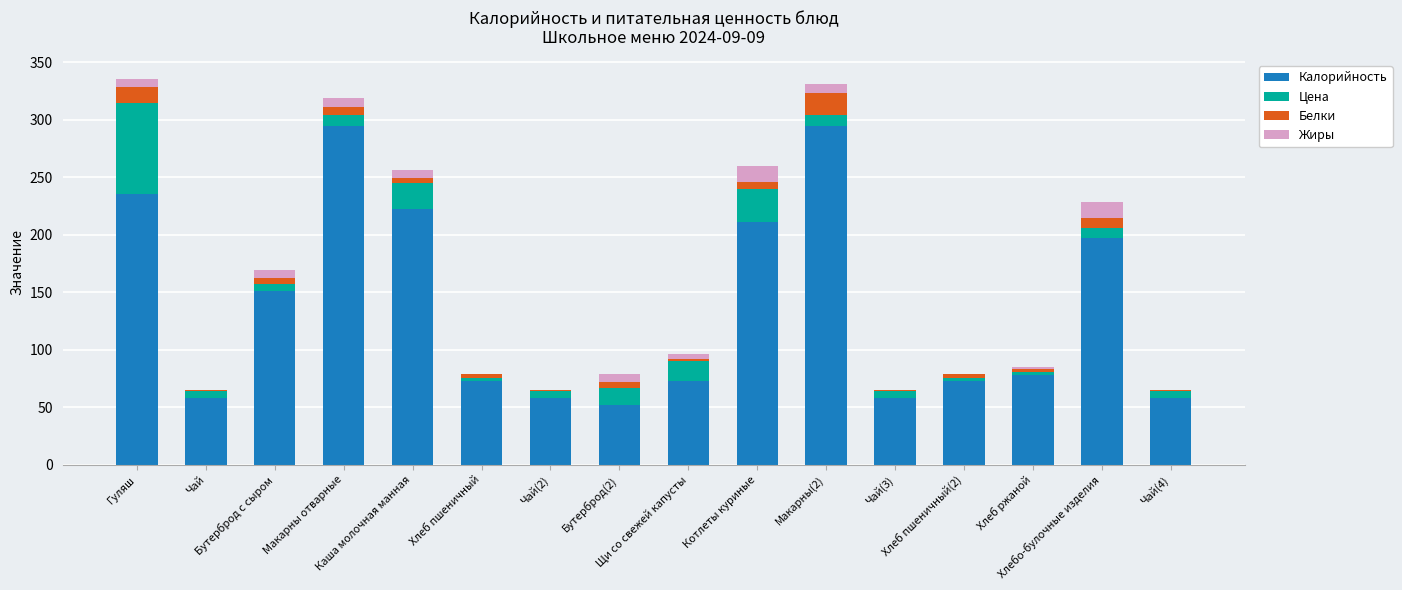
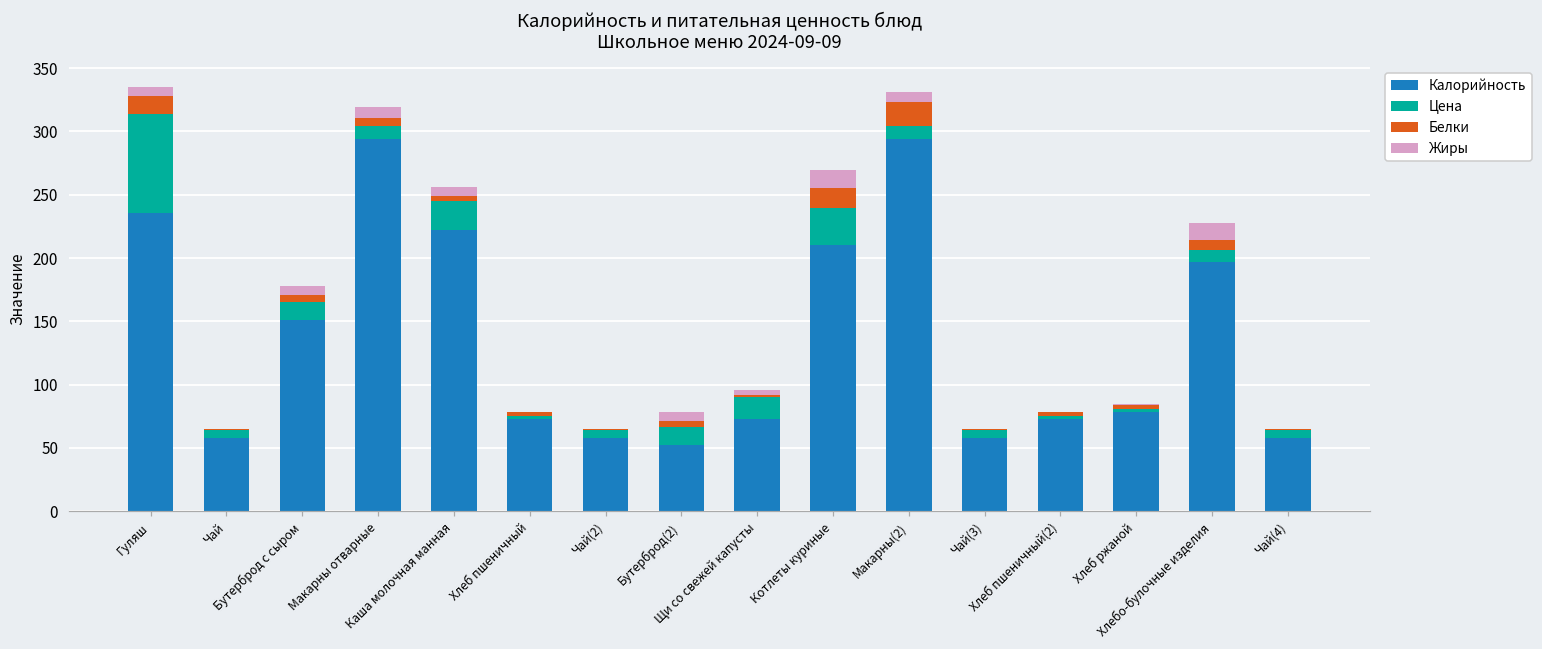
  {
    "Калорийность": {
      "Гуляш": 236,
      "Чай": 58,
      "Бутерброд с сыром": 151,
      "Макарны отварные": 294,
      "Каша молочная манная": 222,
      "Хлеб пшеничный": 73,
      "Чай(2)": 58,
      "Бутерброд(2)": 52,
      "Щи со свежей капусты": 73,
      "Котлеты куриные": 211,
      "Макарны(2)": 294,
      "Чай(3)": 58,
      "Хлеб пшеничный(2)": 73,
      "Хлеб ржаной": 78,
      "Хлебо-булочные изделия": 197,
      "Чай(4)": 58
    },
    "Цена": {
      "Гуляш": 79,
      "Чай": 6,
-     "Бутерброд с сыром": 6,
+     "Бутерброд с сыром": 15,
      "Макарны отварные": 10,
      "Каша молочная манная": 23,
      "Хлеб пшеничный": 3,
      "Чай(2)": 6,
      "Бутерброд(2)": 15,
      "Щи со свежей капусты": 17,
      "Котлеты куриные": 29,
      "Макарны(2)": 10,
      "Чай(3)": 6,
      "Хлеб пшеничный(2)": 3,
      "Хлеб ржаной": 3,
      "Хлебо-булочные изделия": 9,
      "Чай(4)": 6
    },
    "Белки": {
      "Гуляш": 14,
      "Бутерброд с сыром": 5,
      "Макарны отварные": 7,
      "Каша молочная манная": 4,
      "Хлеб пшеничный": 3,
      "Бутерброд(2)": 5,
-     "Котлеты куриные": 6,
+     "Котлеты куриные": 16,
      "Макарны(2)": 19,
      "Хлеб пшеничный(2)": 3,
      "Хлеб ржаной": 3,
      "Хлебо-булочные изделия": 8
    },
    "Жиры": {
      "Гуляш": 7,
      "Чай": 0,
      "Бутерброд с сыром": 7,
      "Макарны отварные": 8,
      "Каша молочная манная": 7,
      "Хлеб пшеничный": 0,
      "Чай(2)": 0,
      "Бутерброд(2)": 7,
      "Щи со свежей капусты": 4,
      "Котлеты куриные": 14,
      "Макарны(2)": 8,
      "Чай(3)": 0,
      "Хлеб пшеничный(2)": 0,
      "Хлебо-булочные изделия": 14,
      "Чай(4)": 0
    }
  }
